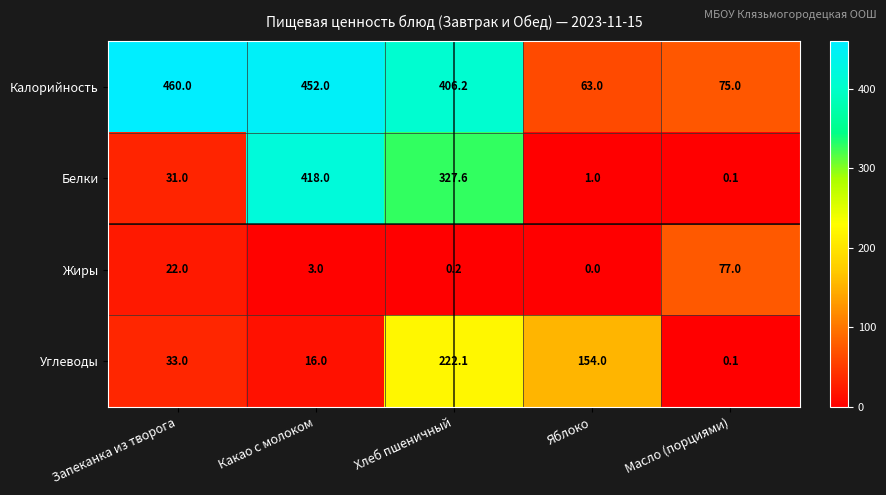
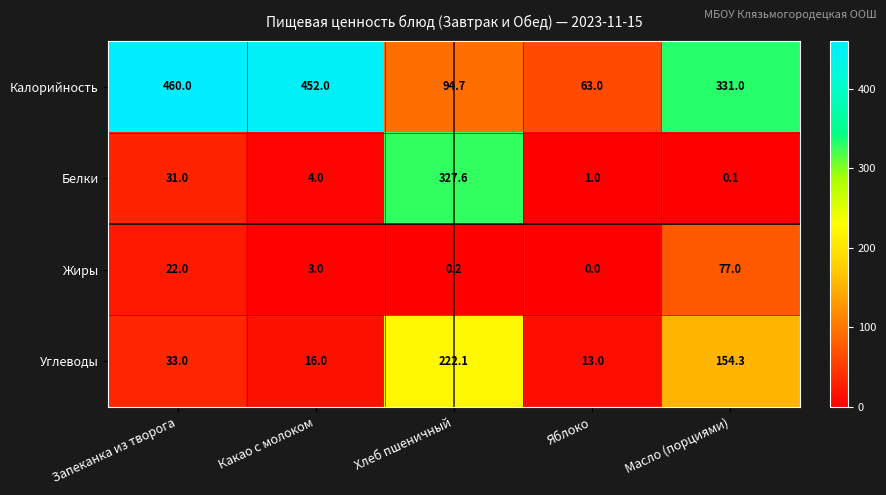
  {
    "Калорийность": {
      "Запеканка из творога": 460.0,
      "Какао с молоком": 452.0,
-     "Хлеб пшеничный": 406.2,
+     "Хлеб пшеничный": 94.7,
      "Яблоко": 63.0,
-     "Масло (порциями)": 75.0
+     "Масло (порциями)": 331.0
    },
    "Белки": {
      "Запеканка из творога": 31.0,
-     "Какао с молоком": 418.0,
+     "Какао с молоком": 4.0,
      "Хлеб пшеничный": 327.6,
      "Яблоко": 1.0,
      "Масло (порциями)": 0.1
    },
    "Жиры": {
      "Запеканка из творога": 22.0,
      "Какао с молоком": 3.0,
      "Хлеб пшеничный": 0.2,
      "Яблоко": 0.0,
      "Масло (порциями)": 77.0
    },
    "Углеводы": {
      "Запеканка из творога": 33.0,
      "Какао с молоком": 16.0,
      "Хлеб пшеничный": 222.1,
-     "Яблоко": 154.0,
-     "Масло (порциями)": 0.1
+     "Яблоко": 13.0,
+     "Масло (порциями)": 154.3
    }
  }
